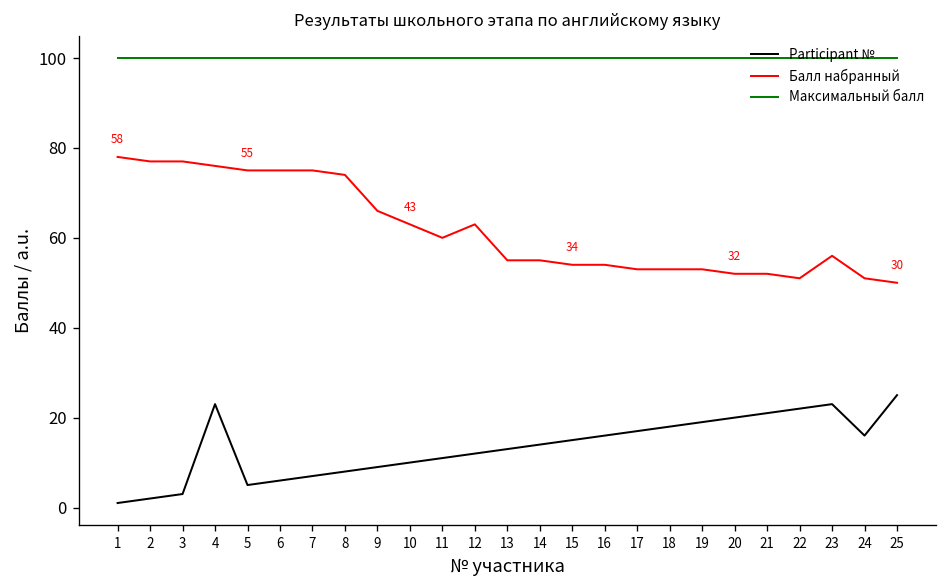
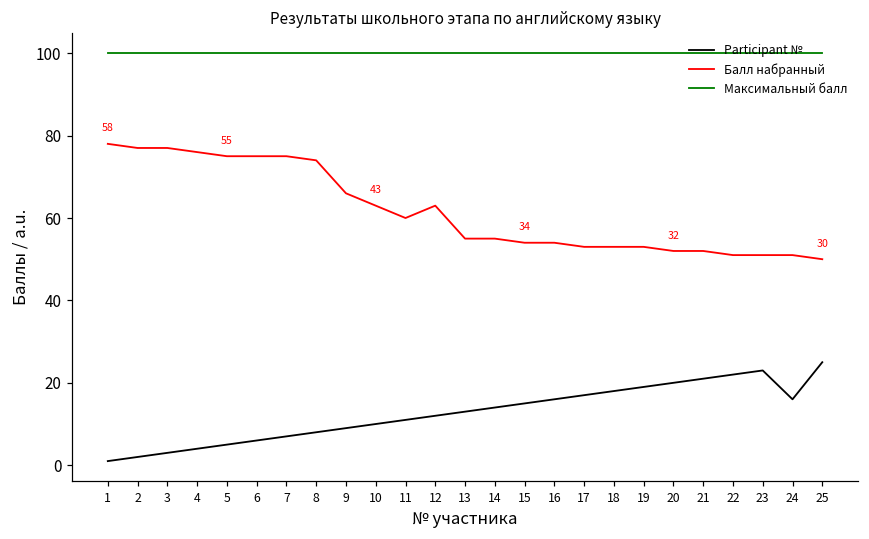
  {
    "Participant №": {
      "1": 1,
      "2": 2,
      "3": 3,
-     "4": 23,
+     "4": 4,
      "5": 5,
      "6": 6,
      "7": 7,
      "8": 8,
      "9": 9,
      "10": 10,
      "11": 11,
      "12": 12,
      "13": 13,
      "14": 14,
      "15": 15,
      "16": 16,
      "17": 17,
      "18": 18,
      "19": 19,
      "20": 20,
      "21": 21,
      "22": 22,
      "23": 23,
      "24": 16,
      "25": 25
    },
    "Балл набранный": {
      "2": 77,
      "3": 77,
      "4": 76,
      "6": 75,
      "7": 75,
      "8": 74,
      "9": 66,
      "11": 60,
      "12": 63,
      "13": 55,
      "14": 55,
      "16": 54,
      "17": 53,
      "18": 53,
      "19": 53,
      "21": 52,
      "22": 51,
-     "23": 56,
+     "23": 51,
      "24": 51
    },
    "Максимальный балл": {
      "1": 100,
      "2": 100,
      "3": 100,
      "4": 100,
      "5": 100,
      "6": 100,
      "7": 100,
      "8": 100,
      "9": 100,
      "10": 100,
      "11": 100,
      "12": 100,
      "13": 100,
      "14": 100,
      "15": 100,
      "16": 100,
      "17": 100,
      "18": 100,
      "19": 100,
      "20": 100,
      "21": 100,
      "22": 100,
      "23": 100,
      "24": 100,
      "25": 100
    }
  }
